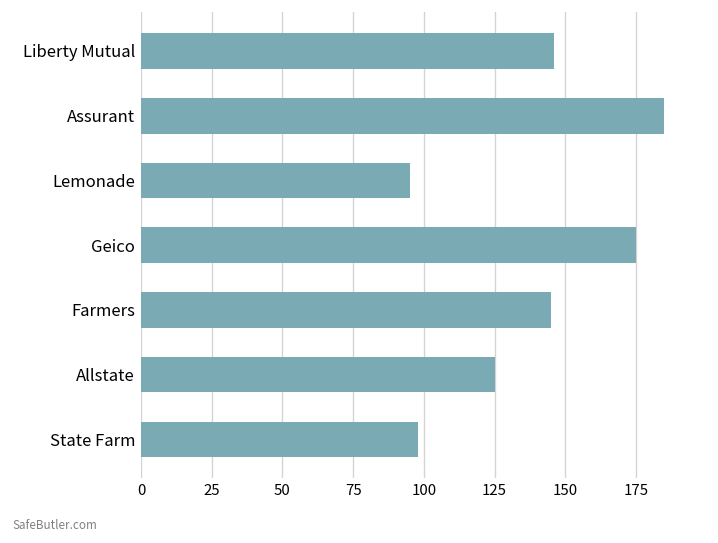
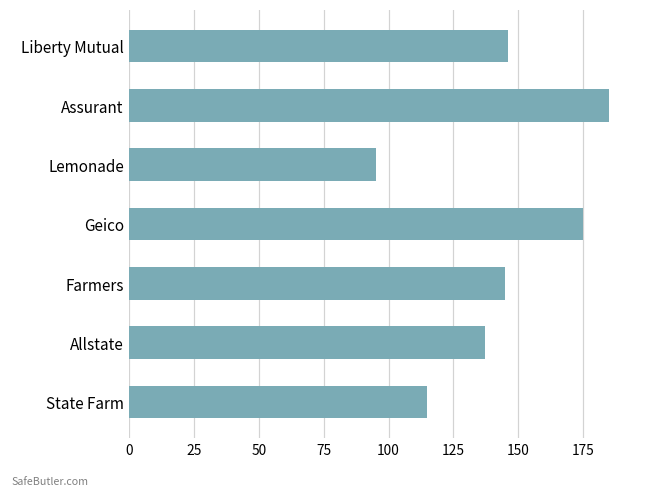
  {
    "Liberty Mutual": 146,
    "Assurant": 185,
    "Lemonade": 95,
    "Geico": 175,
    "Farmers": 145,
-   "Allstate": 125,
-   "State Farm": 98
+   "Allstate": 137,
+   "State Farm": 115
  }
